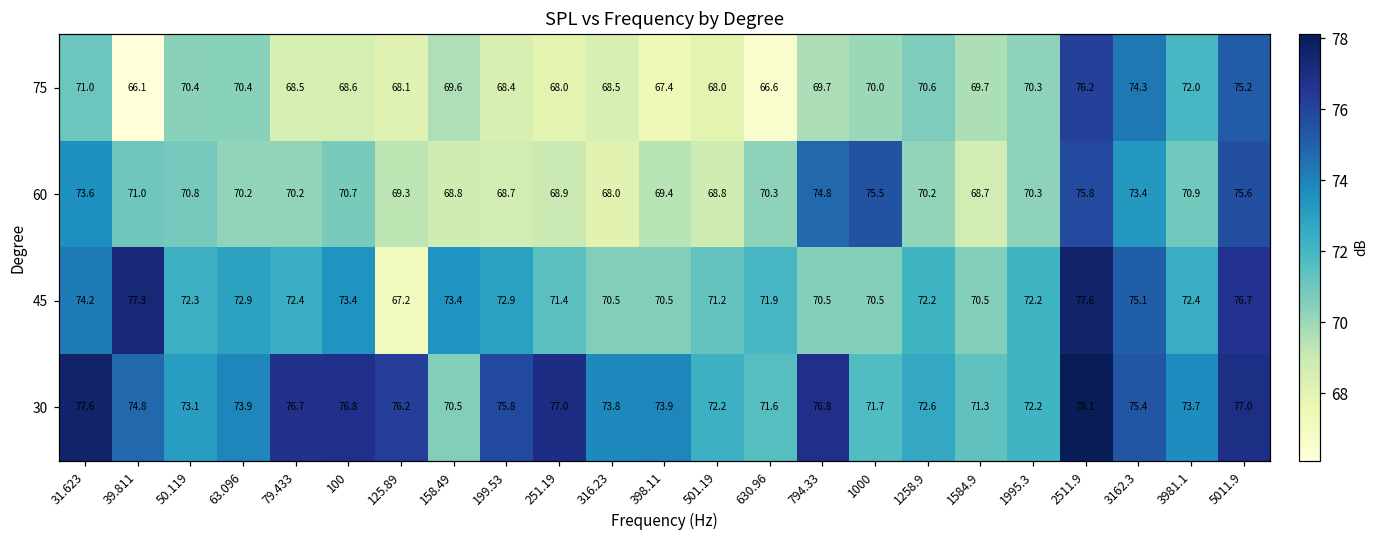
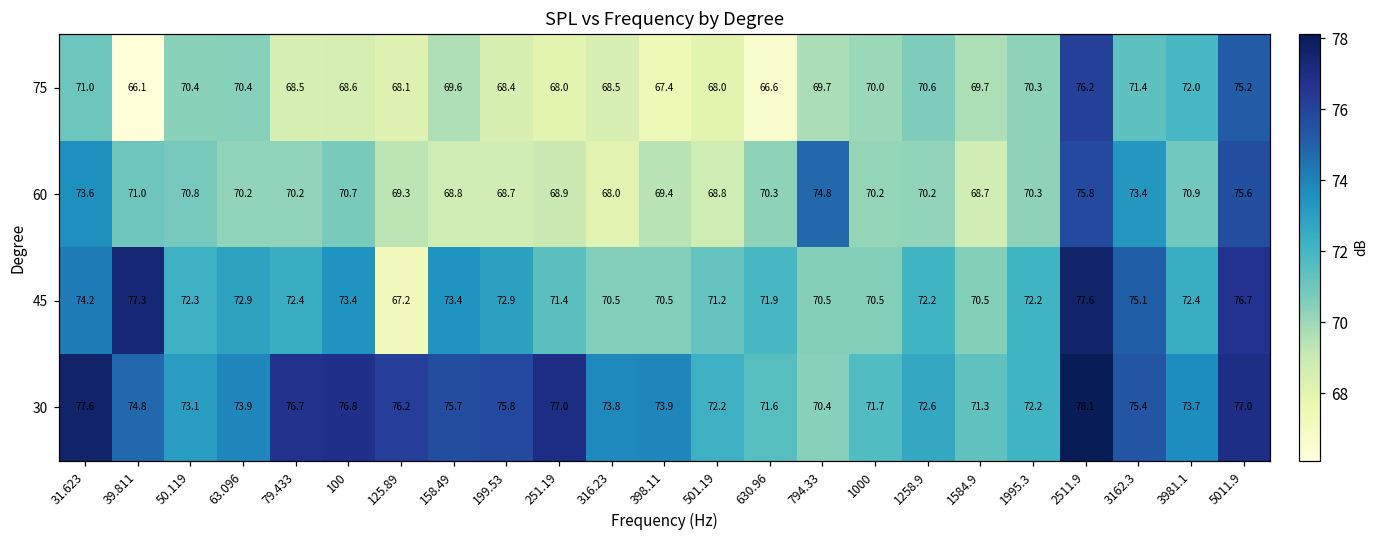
  {
    "75": {
      "31.623": 71.0,
      "39.811": 66.1,
      "50.119": 70.4,
      "63.096": 70.4,
      "79.433": 68.5,
      "100": 68.6,
      "125.89": 68.1,
      "158.49": 69.6,
      "199.53": 68.4,
      "251.19": 68.0,
      "316.23": 68.5,
      "398.11": 67.4,
      "501.19": 68.0,
      "630.96": 66.6,
      "794.33": 69.7,
      "1000": 70.0,
      "1258.9": 70.6,
      "1584.9": 69.7,
      "1995.3": 70.3,
      "2511.9": 76.2,
-     "3162.3": 74.3,
+     "3162.3": 71.4,
      "3981.1": 72.0,
      "5011.9": 75.2
    },
    "60": {
      "31.623": 73.6,
      "39.811": 71.0,
      "50.119": 70.8,
      "63.096": 70.2,
      "79.433": 70.2,
      "100": 70.7,
      "125.89": 69.3,
      "158.49": 68.8,
      "199.53": 68.7,
      "251.19": 68.9,
      "316.23": 68.0,
      "398.11": 69.4,
      "501.19": 68.8,
      "630.96": 70.3,
      "794.33": 74.8,
-     "1000": 75.5,
+     "1000": 70.2,
      "1258.9": 70.2,
      "1584.9": 68.7,
      "1995.3": 70.3,
      "2511.9": 75.8,
      "3162.3": 73.4,
      "3981.1": 70.9,
      "5011.9": 75.6
    },
    "45": {
      "31.623": 74.2,
      "39.811": 77.3,
      "50.119": 72.3,
      "63.096": 72.9,
      "79.433": 72.4,
      "100": 73.4,
      "125.89": 67.2,
      "158.49": 73.4,
      "199.53": 72.9,
      "251.19": 71.4,
      "316.23": 70.5,
      "398.11": 70.5,
      "501.19": 71.2,
      "630.96": 71.9,
      "794.33": 70.5,
      "1000": 70.5,
      "1258.9": 72.2,
      "1584.9": 70.5,
      "1995.3": 72.2,
      "2511.9": 77.6,
      "3162.3": 75.1,
      "3981.1": 72.4,
      "5011.9": 76.7
    },
    "30": {
      "31.623": 77.6,
      "39.811": 74.8,
      "50.119": 73.1,
      "63.096": 73.9,
      "79.433": 76.7,
      "100": 76.8,
      "125.89": 76.2,
-     "158.49": 70.5,
+     "158.49": 75.7,
      "199.53": 75.8,
      "251.19": 77.0,
      "316.23": 73.8,
      "398.11": 73.9,
      "501.19": 72.2,
      "630.96": 71.6,
-     "794.33": 76.8,
+     "794.33": 70.4,
      "1000": 71.7,
      "1258.9": 72.6,
      "1584.9": 71.3,
      "1995.3": 72.2,
      "2511.9": 78.1,
      "3162.3": 75.4,
      "3981.1": 73.7,
      "5011.9": 77.0
    }
  }
